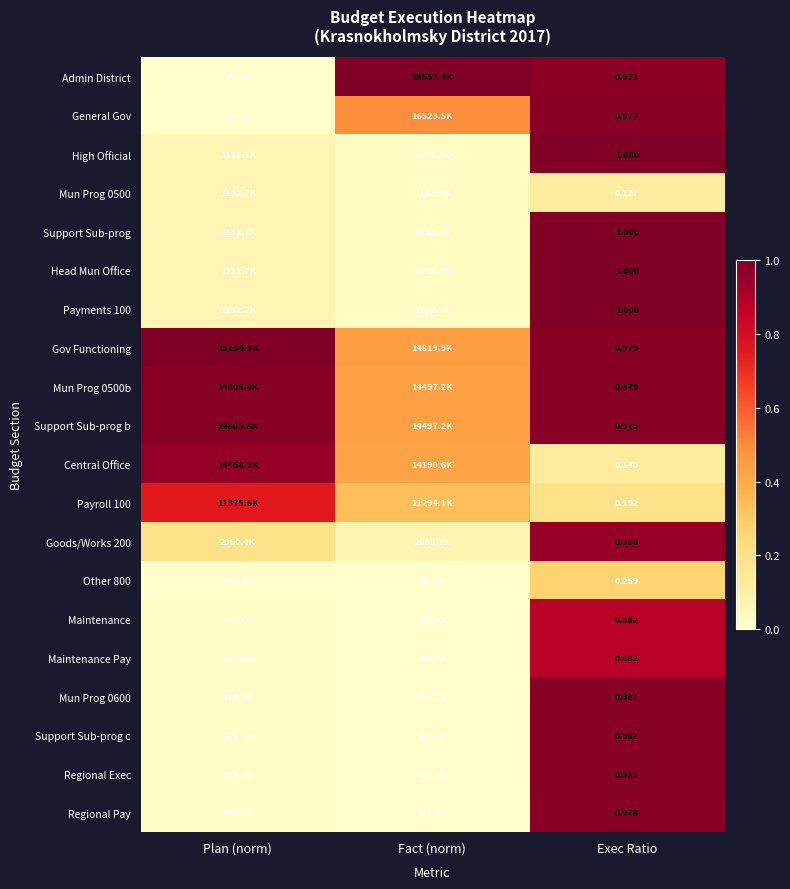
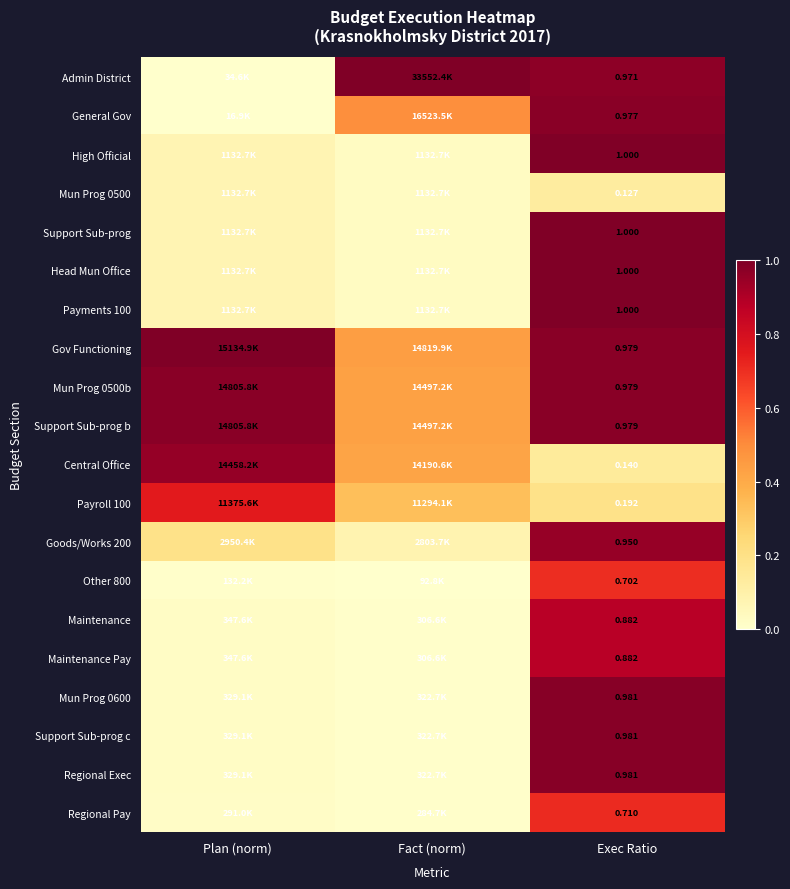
  {
    "Admin District": {
      "Plan (norm)": "34.6K",
      "Fact (norm)": "33552.4K",
      "Exec Ratio": "0.971"
    },
    "General Gov": {
      "Plan (norm)": "16.9K",
      "Fact (norm)": "16523.5K",
      "Exec Ratio": "0.977"
    },
    "High Official": {
      "Plan (norm)": "1132.7K",
      "Fact (norm)": "1132.7K",
      "Exec Ratio": "1.000"
    },
    "Mun Prog 0500": {
      "Plan (norm)": "1132.7K",
      "Fact (norm)": "1132.7K",
      "Exec Ratio": "0.127"
    },
    "Support Sub-prog": {
      "Plan (norm)": "1132.7K",
      "Fact (norm)": "1132.7K",
      "Exec Ratio": "1.000"
    },
    "Head Mun Office": {
      "Plan (norm)": "1132.7K",
      "Fact (norm)": "1132.7K",
      "Exec Ratio": "1.000"
    },
    "Payments 100": {
      "Plan (norm)": "1132.7K",
      "Fact (norm)": "1132.7K",
      "Exec Ratio": "1.000"
    },
    "Gov Functioning": {
      "Plan (norm)": "15134.9K",
      "Fact (norm)": "14819.9K",
      "Exec Ratio": "0.979"
    },
    "Mun Prog 0500b": {
      "Plan (norm)": "14805.8K",
      "Fact (norm)": "14497.2K",
      "Exec Ratio": "0.979"
    },
    "Support Sub-prog b": {
      "Plan (norm)": "14805.8K",
      "Fact (norm)": "14497.2K",
      "Exec Ratio": "0.979"
    },
    "Central Office": {
      "Plan (norm)": "14458.2K",
      "Fact (norm)": "14190.6K",
      "Exec Ratio": "0.140"
    },
    "Payroll 100": {
      "Plan (norm)": "11375.6K",
      "Fact (norm)": "11294.1K",
      "Exec Ratio": "0.192"
    },
    "Goods/Works 200": {
      "Plan (norm)": "2950.4K",
      "Fact (norm)": "2803.7K",
      "Exec Ratio": "0.950"
    },
    "Other 800": {
      "Plan (norm)": "132.2K",
      "Fact (norm)": "92.8K",
-     "Exec Ratio": "0.269"
+     "Exec Ratio": "0.702"
    },
    "Maintenance": {
      "Plan (norm)": "347.6K",
      "Fact (norm)": "306.6K",
      "Exec Ratio": "0.882"
    },
    "Maintenance Pay": {
      "Plan (norm)": "347.6K",
      "Fact (norm)": "306.6K",
      "Exec Ratio": "0.882"
    },
    "Mun Prog 0600": {
      "Plan (norm)": "329.1K",
      "Fact (norm)": "322.7K",
      "Exec Ratio": "0.981"
    },
    "Support Sub-prog c": {
      "Plan (norm)": "329.1K",
      "Fact (norm)": "322.7K",
      "Exec Ratio": "0.981"
    },
    "Regional Exec": {
      "Plan (norm)": "329.1K",
      "Fact (norm)": "322.7K",
      "Exec Ratio": "0.981"
    },
    "Regional Pay": {
      "Plan (norm)": "291.0K",
      "Fact (norm)": "284.7K",
-     "Exec Ratio": "0.978"
+     "Exec Ratio": "0.710"
    }
  }
